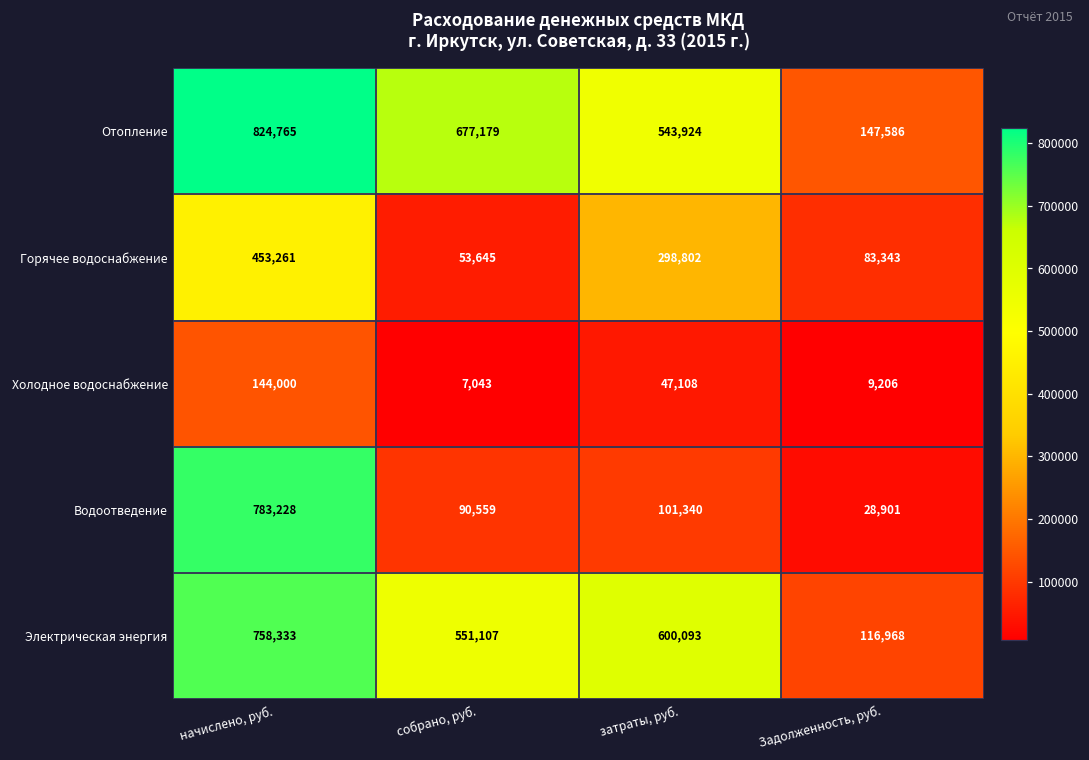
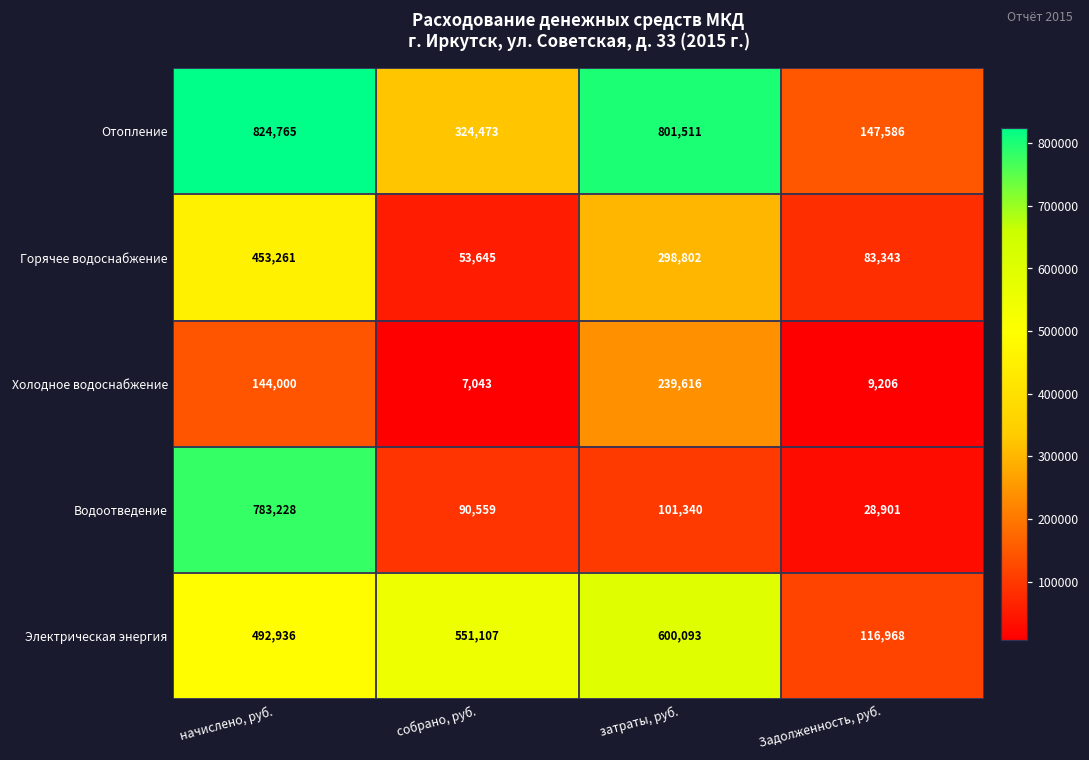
  {
    "Отопление": {
      "начислено, руб.": "824,765",
-     "собрано, руб.": "677,179",
-     "затраты, руб.": "543,924",
+     "собрано, руб.": "324,473",
+     "затраты, руб.": "801,511",
      "Задолженность, руб.": "147,586"
    },
    "Горячее водоснабжение": {
      "начислено, руб.": "453,261",
      "собрано, руб.": "53,645",
      "затраты, руб.": "298,802",
      "Задолженность, руб.": "83,343"
    },
    "Холодное водоснабжение": {
      "начислено, руб.": "144,000",
      "собрано, руб.": "7,043",
-     "затраты, руб.": "47,108",
+     "затраты, руб.": "239,616",
      "Задолженность, руб.": "9,206"
    },
    "Водоотведение": {
      "начислено, руб.": "783,228",
      "собрано, руб.": "90,559",
      "затраты, руб.": "101,340",
      "Задолженность, руб.": "28,901"
    },
    "Электрическая энергия": {
-     "начислено, руб.": "758,333",
+     "начислено, руб.": "492,936",
      "собрано, руб.": "551,107",
      "затраты, руб.": "600,093",
      "Задолженность, руб.": "116,968"
    }
  }
